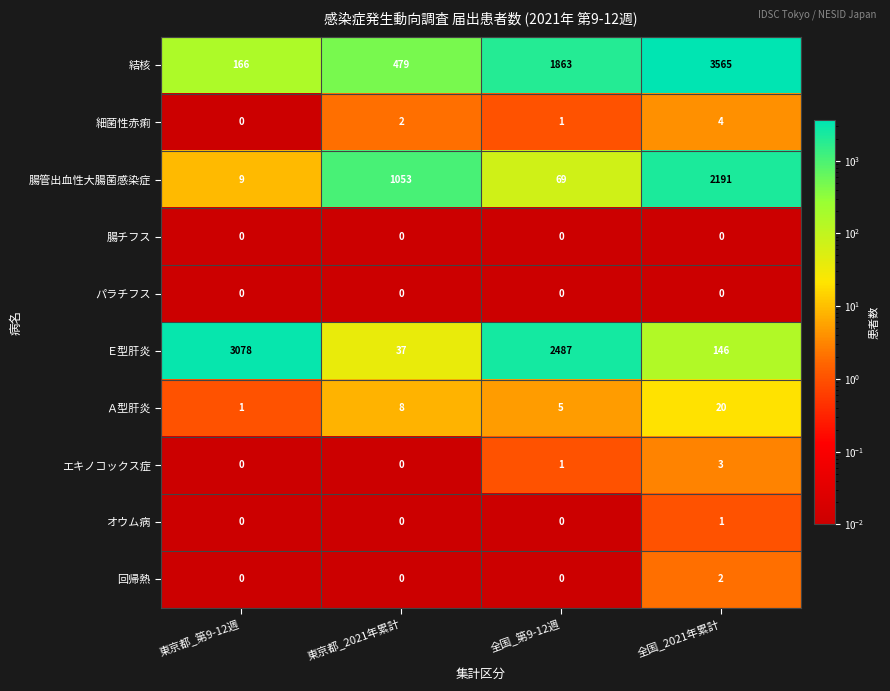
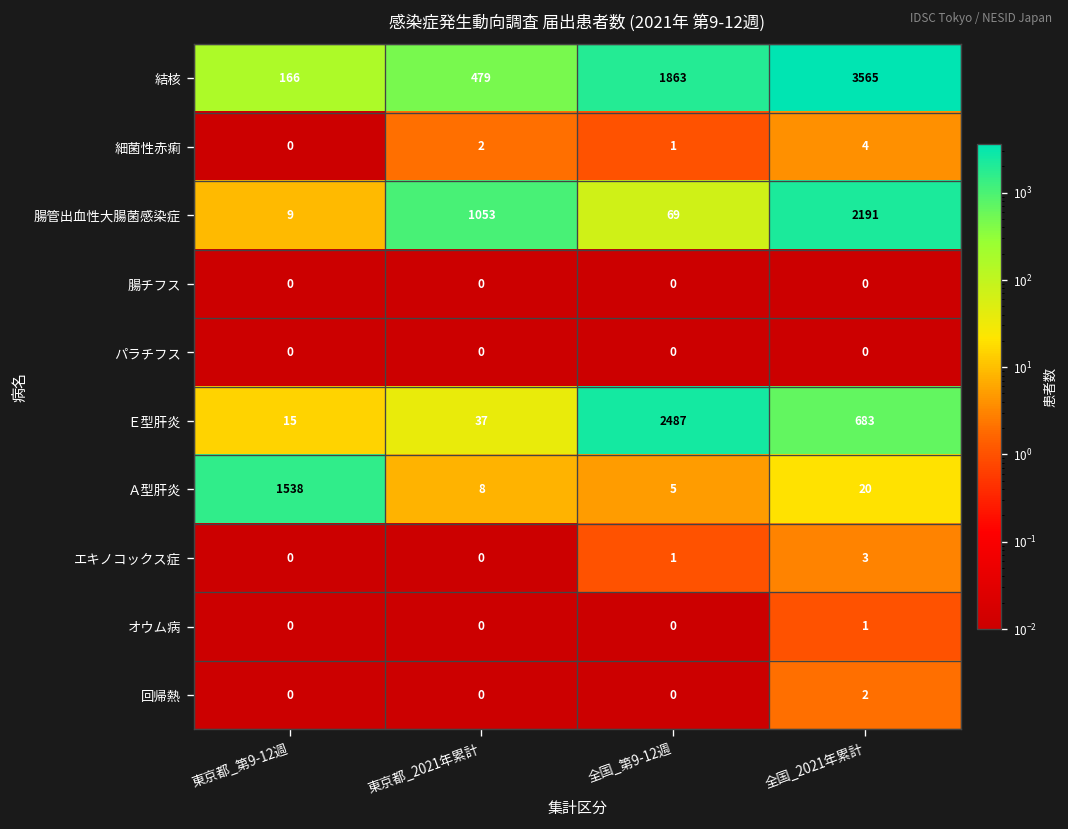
  {
    "結核": {
      "東京都_第9-12週": 166,
      "東京都_2021年累計": 479,
      "全国_第9-12週": 1863,
      "全国_2021年累計": 3565
    },
    "細菌性赤痢": {
      "東京都_第9-12週": 0,
      "東京都_2021年累計": 2,
      "全国_第9-12週": 1,
      "全国_2021年累計": 4
    },
    "腸管出血性大腸菌感染症": {
      "東京都_第9-12週": 9,
      "東京都_2021年累計": 1053,
      "全国_第9-12週": 69,
      "全国_2021年累計": 2191
    },
    "腸チフス": {
      "東京都_第9-12週": 0,
      "東京都_2021年累計": 0,
      "全国_第9-12週": 0,
      "全国_2021年累計": 0
    },
    "パラチフス": {
      "東京都_第9-12週": 0,
      "東京都_2021年累計": 0,
      "全国_第9-12週": 0,
      "全国_2021年累計": 0
    },
    "Ｅ型肝炎": {
-     "東京都_第9-12週": 3078,
+     "東京都_第9-12週": 15,
      "東京都_2021年累計": 37,
      "全国_第9-12週": 2487,
-     "全国_2021年累計": 146
+     "全国_2021年累計": 683
    },
    "Ａ型肝炎": {
-     "東京都_第9-12週": 1,
+     "東京都_第9-12週": 1538,
      "東京都_2021年累計": 8,
      "全国_第9-12週": 5,
      "全国_2021年累計": 20
    },
    "エキノコックス症": {
      "東京都_第9-12週": 0,
      "東京都_2021年累計": 0,
      "全国_第9-12週": 1,
      "全国_2021年累計": 3
    },
    "オウム病": {
      "東京都_第9-12週": 0,
      "東京都_2021年累計": 0,
      "全国_第9-12週": 0,
      "全国_2021年累計": 1
    },
    "回帰熱": {
      "東京都_第9-12週": 0,
      "東京都_2021年累計": 0,
      "全国_第9-12週": 0,
      "全国_2021年累計": 2
    }
  }
